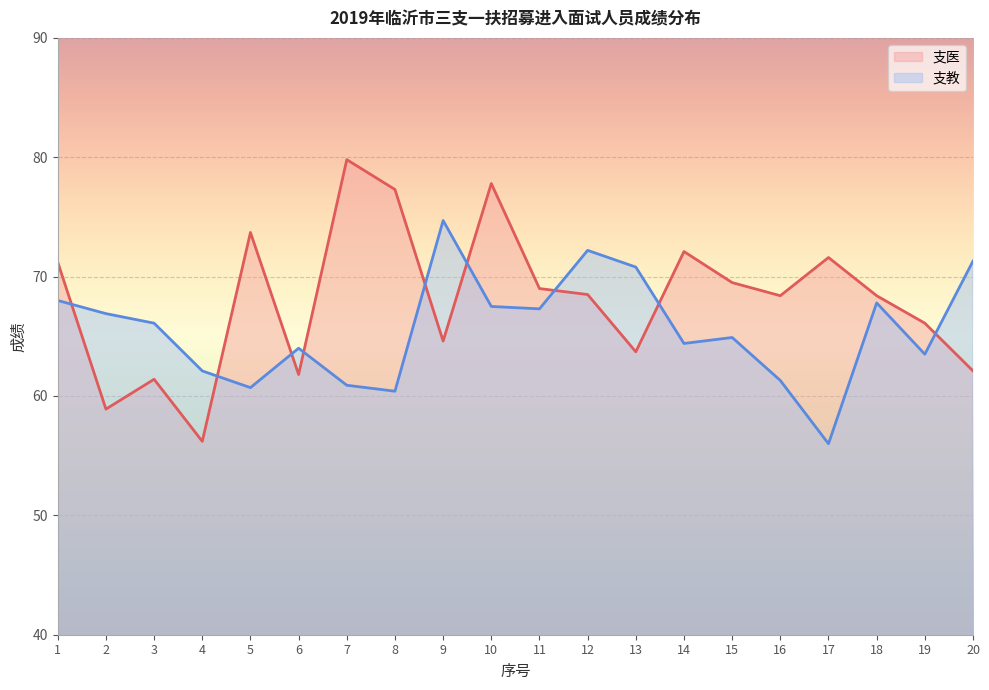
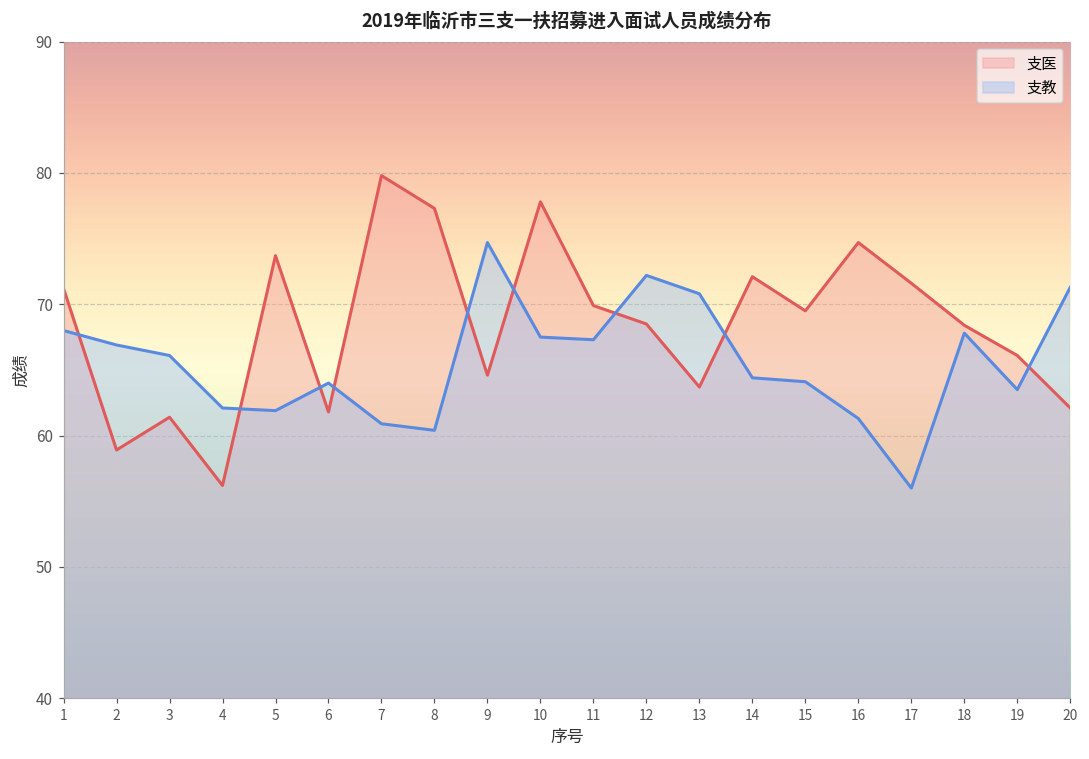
  {
    "支医": {
      "1": 71.2,
      "2": 58.9,
      "3": 61.4,
      "4": 56.2,
      "5": 73.7,
      "6": 61.8,
      "7": 79.8,
      "8": 77.3,
      "9": 64.6,
      "10": 77.8,
-     "11": 69.0,
+     "11": 69.9,
      "12": 68.5,
      "13": 63.7,
      "14": 72.1,
      "15": 69.5,
-     "16": 68.4,
+     "16": 74.7,
      "17": 71.6,
      "18": 68.4,
      "19": 66.1,
      "20": 62.1
    },
    "支教": {
      "1": 68.0,
      "2": 66.9,
      "3": 66.1,
      "4": 62.1,
-     "5": 60.7,
+     "5": 61.9,
      "6": 64.0,
      "7": 60.9,
      "8": 60.4,
      "9": 74.7,
      "10": 67.5,
      "11": 67.3,
      "12": 72.2,
      "13": 70.8,
      "14": 64.4,
-     "15": 64.9,
+     "15": 64.1,
      "16": 61.3,
      "17": 56.0,
      "18": 67.8,
      "19": 63.5,
      "20": 71.3
    }
  }
